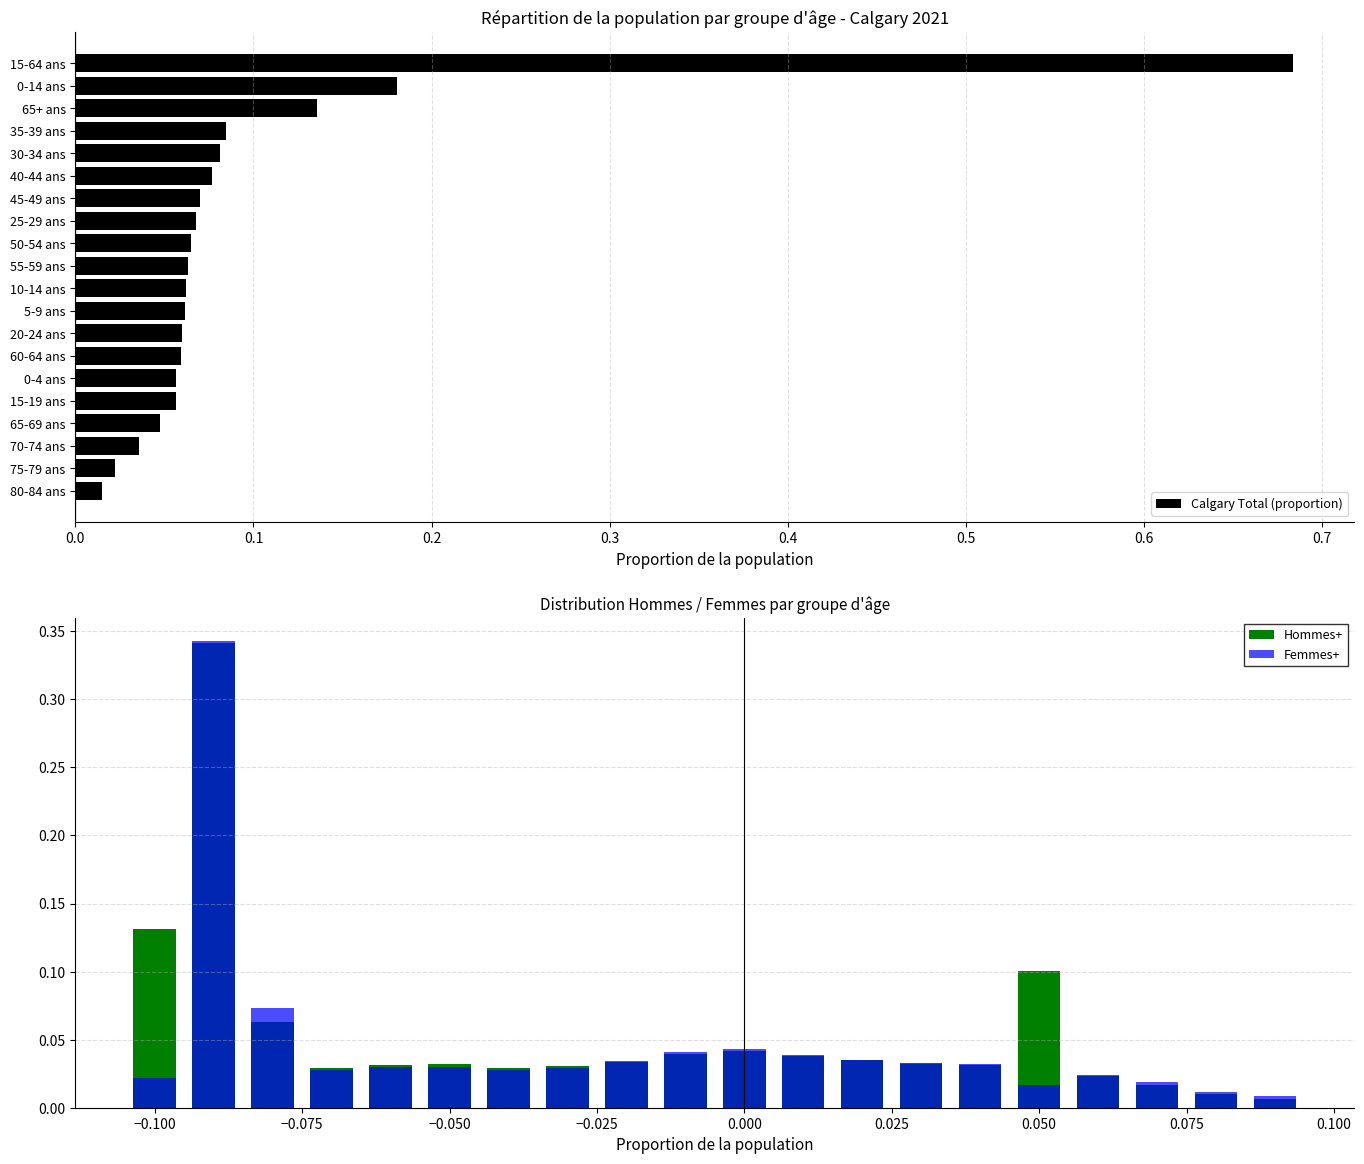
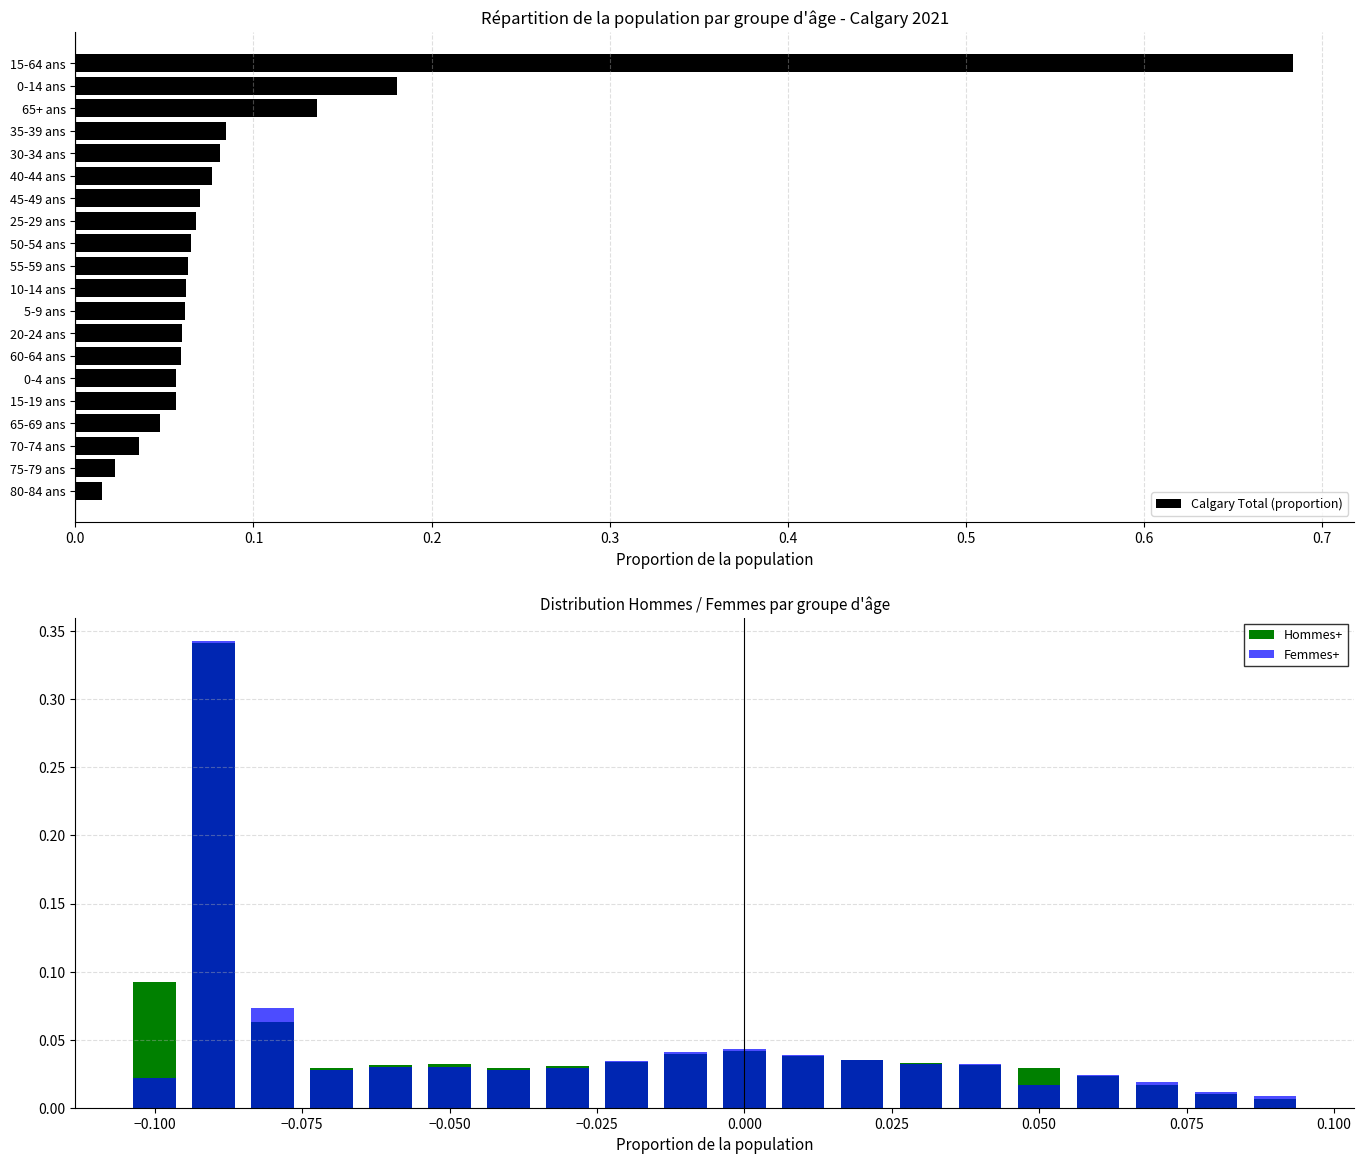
  {
    "Répartition de la population par groupe d'âge - Calgary 2021": {
      "15-64 ans": 0.684,
      "0-14 ans": 0.180,
      "65+ ans": 0.136,
      "35-39 ans": 0.085,
      "30-34 ans": 0.081,
      "40-44 ans": 0.077,
      "45-49 ans": 0.070,
      "25-29 ans": 0.068,
      "50-54 ans": 0.065,
      "55-59 ans": 0.063,
      "10-14 ans": 0.062,
      "5-9 ans": 0.062,
      "20-24 ans": 0.060,
      "60-64 ans": 0.060,
      "0-4 ans": 0.057,
      "15-19 ans": 0.056,
      "65-69 ans": 0.048,
      "70-74 ans": 0.036,
      "75-79 ans": 0.022,
      "80-84 ans": 0.015
    },
    "Distribution Hommes / Femmes par groupe d'âge": {
      "Hommes+": {
-       "−0.100": 0.131,
+       "−0.100": 0.093,
        "−0.050": 0.032,
        "0.000": 0.042,
-       "0.050": 0.100
+       "0.050": 0.029
      },
      "Femmes+": {
        "0.000": 0.043
      }
    }
  }
